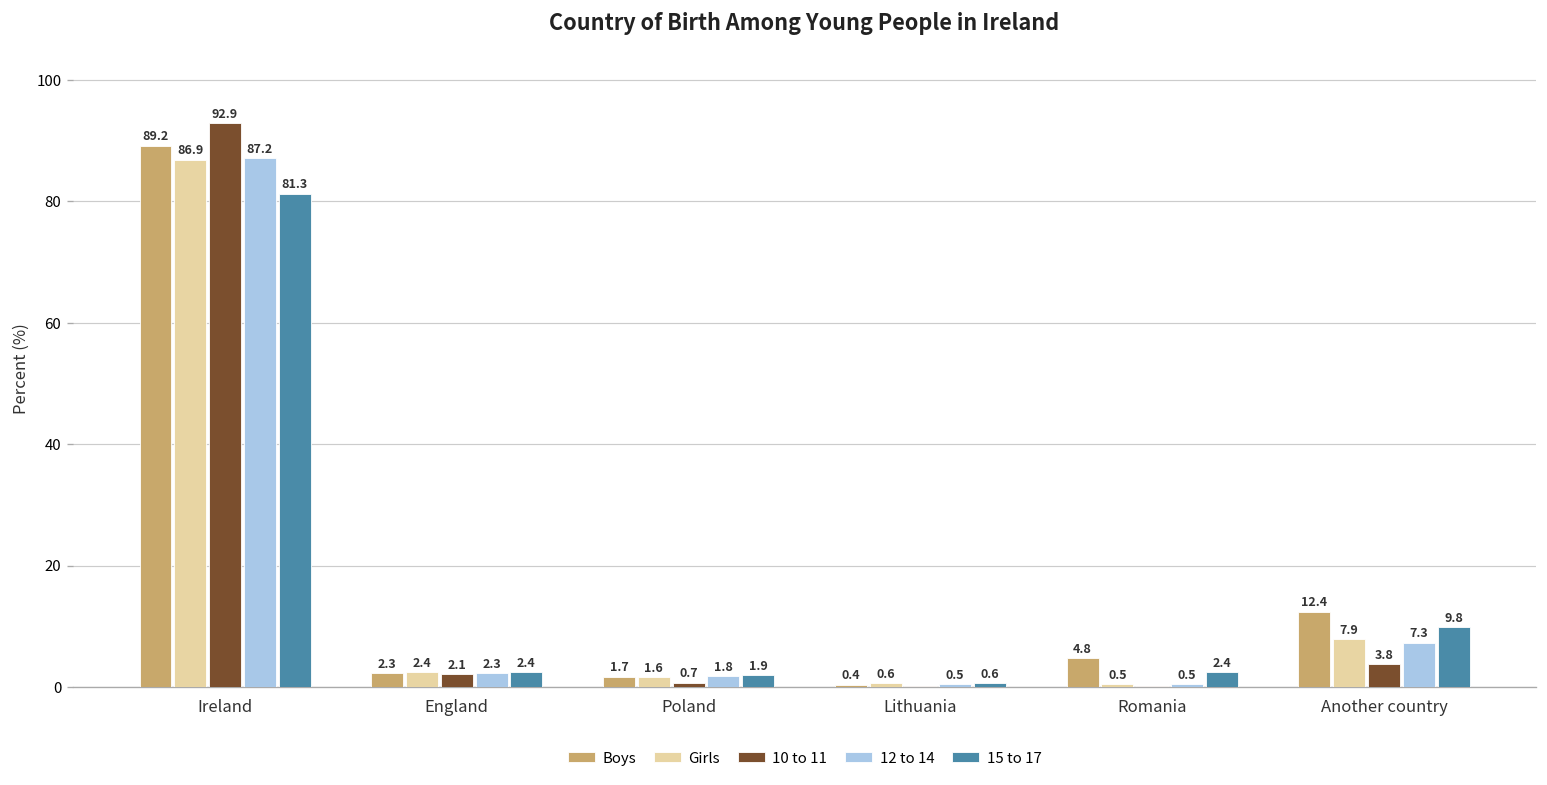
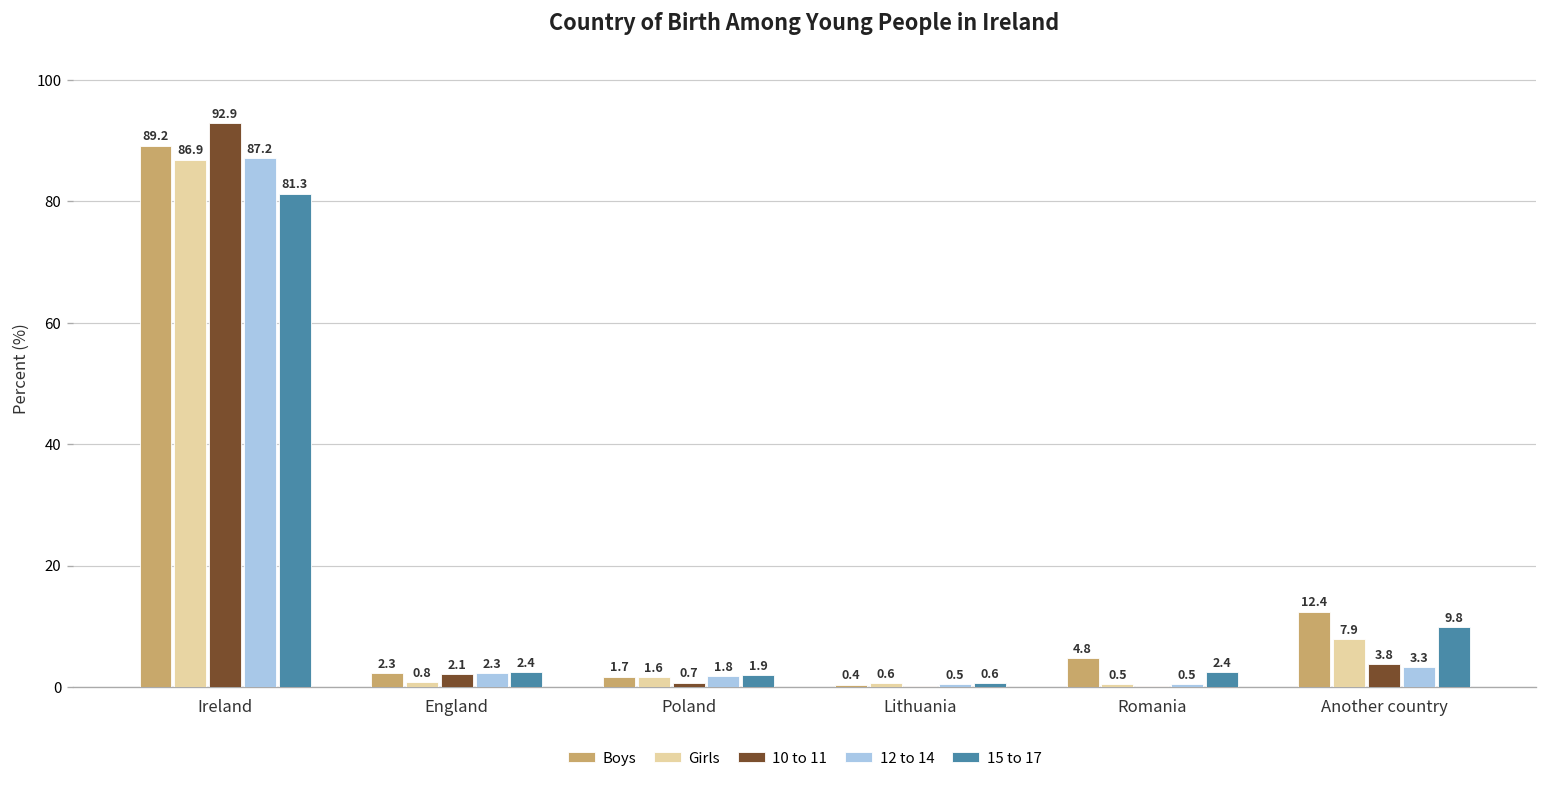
  {
    "Boys": {
      "Ireland": 89.2,
      "England": 2.3,
      "Poland": 1.7,
      "Lithuania": 0.4,
      "Romania": 4.8,
      "Another country": 12.4
    },
    "Girls": {
      "Ireland": 86.9,
-     "England": 2.4,
+     "England": 0.8,
      "Poland": 1.6,
      "Lithuania": 0.6,
      "Romania": 0.5,
      "Another country": 7.9
    },
    "10 to 11": {
      "Ireland": 92.9,
      "England": 2.1,
      "Poland": 0.7,
      "Another country": 3.8
    },
    "12 to 14": {
      "Ireland": 87.2,
      "England": 2.3,
      "Poland": 1.8,
      "Lithuania": 0.5,
      "Romania": 0.5,
-     "Another country": 7.3
+     "Another country": 3.3
    },
    "15 to 17": {
      "Ireland": 81.3,
      "England": 2.4,
      "Poland": 1.9,
      "Lithuania": 0.6,
      "Romania": 2.4,
      "Another country": 9.8
    }
  }
